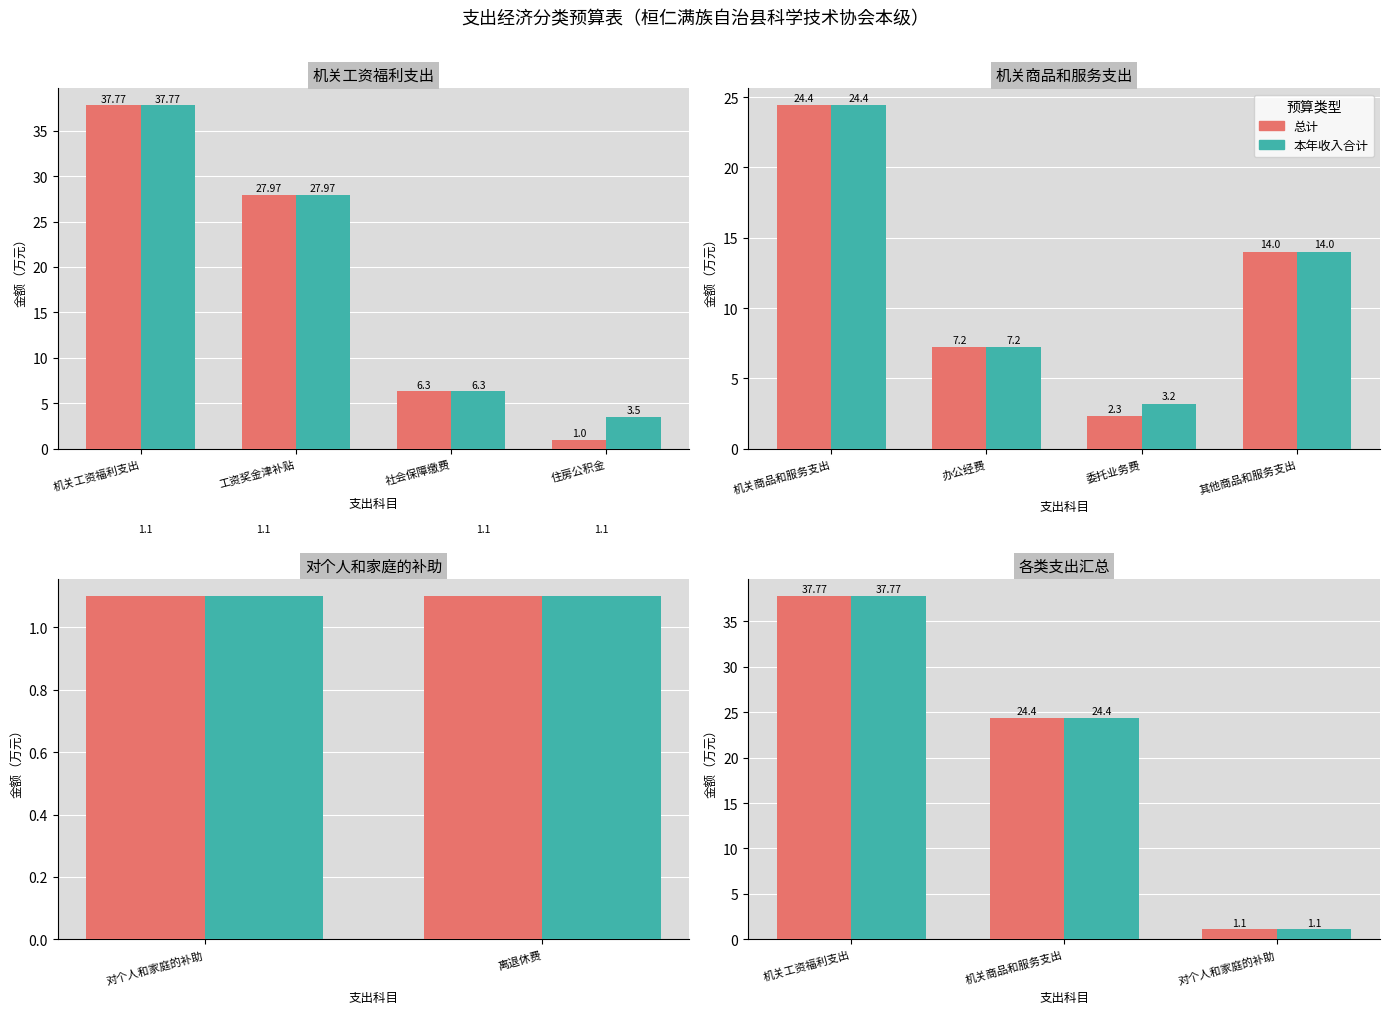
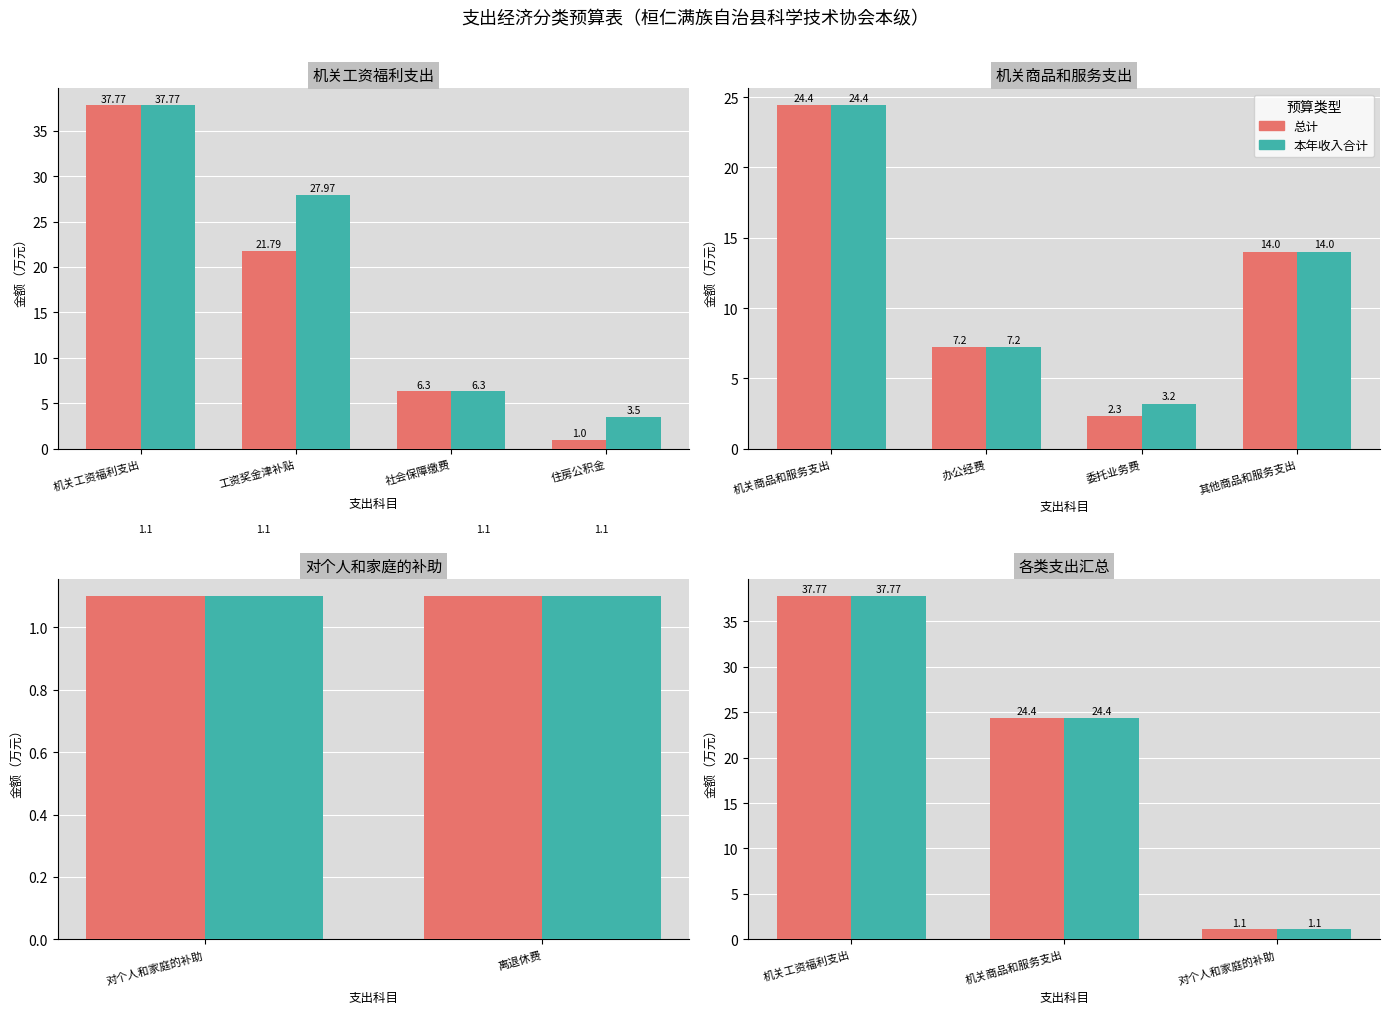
  {
    "机关工资福利支出": {
      "总计": {
        "机关工资福利支出": 37.77,
-       "工资奖金津补贴": 27.97,
+       "工资奖金津补贴": 21.79,
        "社会保障缴费": 6.3,
        "住房公积金": 1.0
      },
      "本年收入合计": {
        "机关工资福利支出": 37.77,
        "工资奖金津补贴": 27.97,
        "社会保障缴费": 6.3,
        "住房公积金": 3.5
      }
    },
    "机关商品和服务支出": {
      "总计": {
        "机关商品和服务支出": 24.4,
        "办公经费": 7.2,
        "委托业务费": 2.3,
        "其他商品和服务支出": 14.0
      },
      "本年收入合计": {
        "机关商品和服务支出": 24.4,
        "办公经费": 7.2,
        "委托业务费": 3.2,
        "其他商品和服务支出": 14.0
      }
    },
    "对个人和家庭的补助": {
      "总计": {
        "对个人和家庭的补助": 1.10,
        "离退休费": 1.10
      },
      "本年收入合计": {
        "对个人和家庭的补助": 1.10,
        "离退休费": 1.10
      }
    },
    "各类支出汇总": {
      "总计": {
        "机关工资福利支出": 37.77,
        "机关商品和服务支出": 24.4,
        "对个人和家庭的补助": 1.1
      },
      "本年收入合计": {
        "机关工资福利支出": 37.77,
        "机关商品和服务支出": 24.4,
        "对个人和家庭的补助": 1.1
      }
    }
  }
